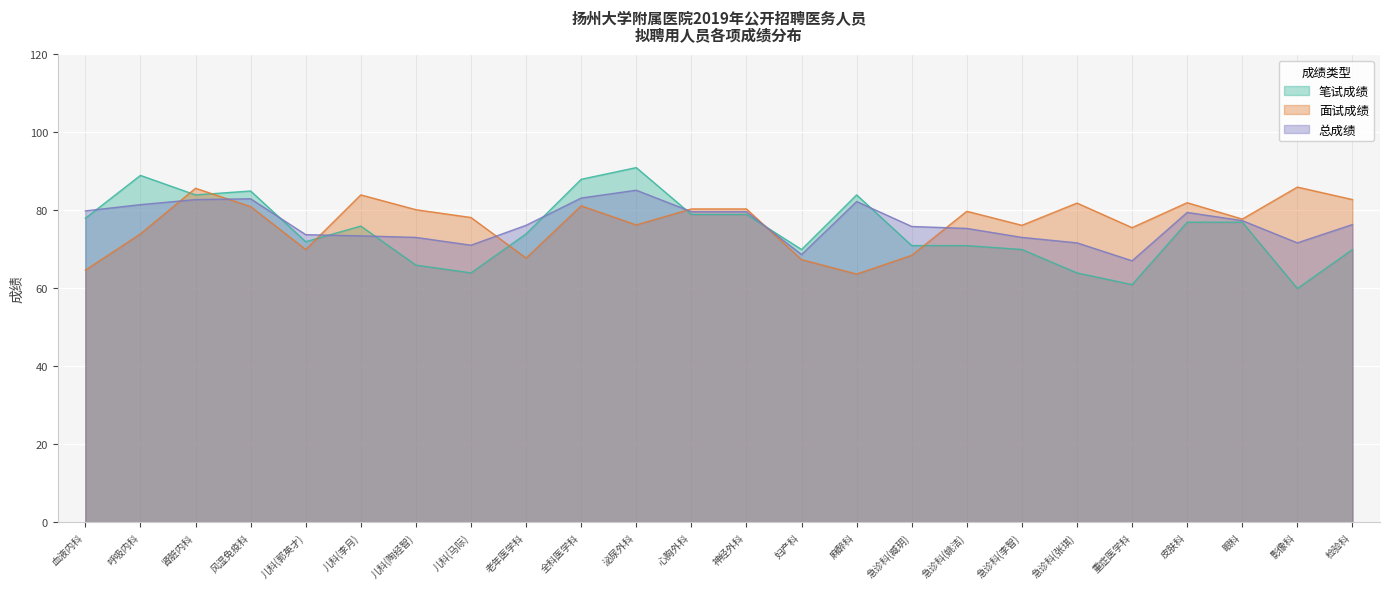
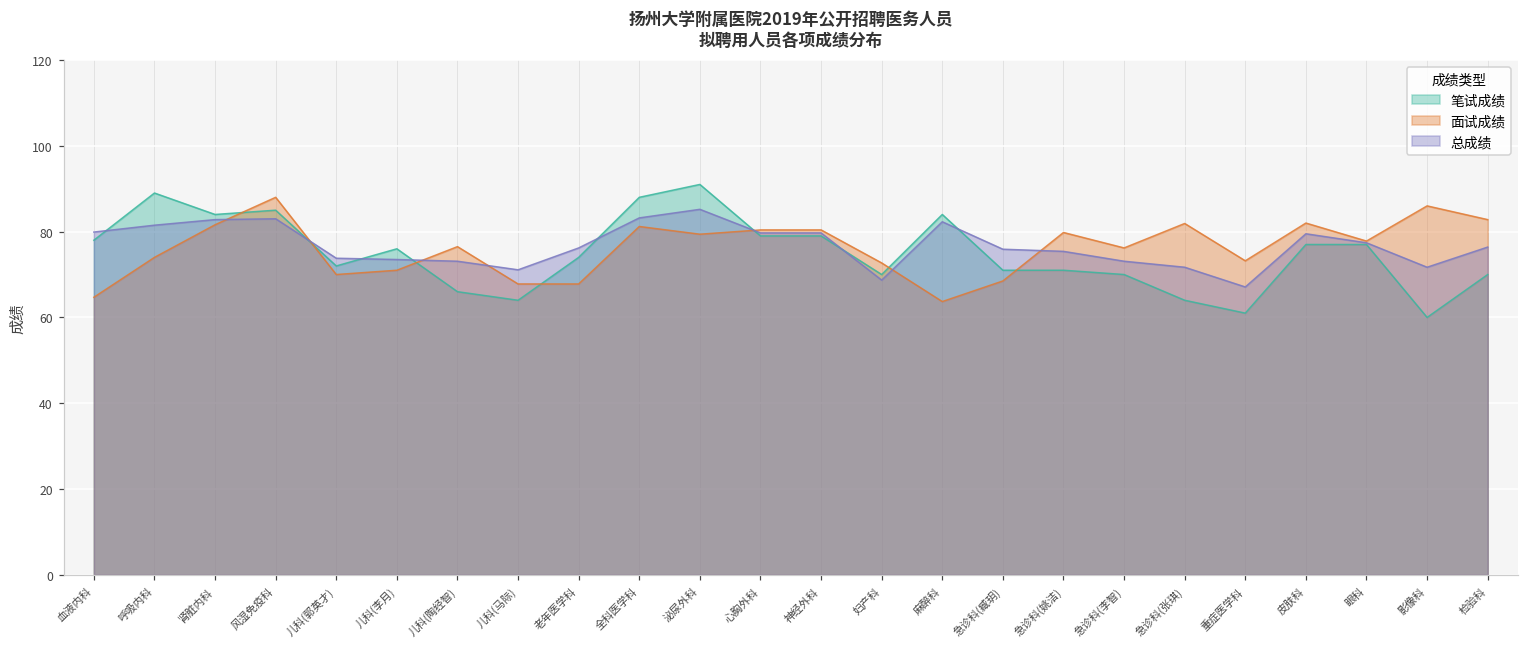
  {
    "面试成绩": {
      "血液内科": 65,
      "呼吸内科": 74,
-     "肾脏内科": 86,
-     "风湿免疫科": 81,
+     "肾脏内科": 82,
+     "风湿免疫科": 88,
      "儿科(郭英才)": 70,
-     "儿科(李月)": 84,
-     "儿科(陶经智)": 80,
-     "儿科(马际)": 78,
+     "儿科(李月)": 71,
+     "儿科(陶经智)": 77,
+     "儿科(马际)": 68,
      "老年医学科": 68,
      "全科医学科": 81,
-     "泌尿外科": 76,
+     "泌尿外科": 79,
      "心胸外科": 80,
      "神经外科": 80,
-     "妇产科": 67,
+     "妇产科": 73,
      "麻醉科": 64,
      "急诊科(臧玥)": 69,
      "急诊科(姚洁)": 80,
      "急诊科(李智)": 76,
      "急诊科(张琪)": 82,
-     "重症医学科": 76,
+     "重症医学科": 73,
      "皮肤科": 82,
      "影像科": 86,
      "检验科": 83
    }
  }
